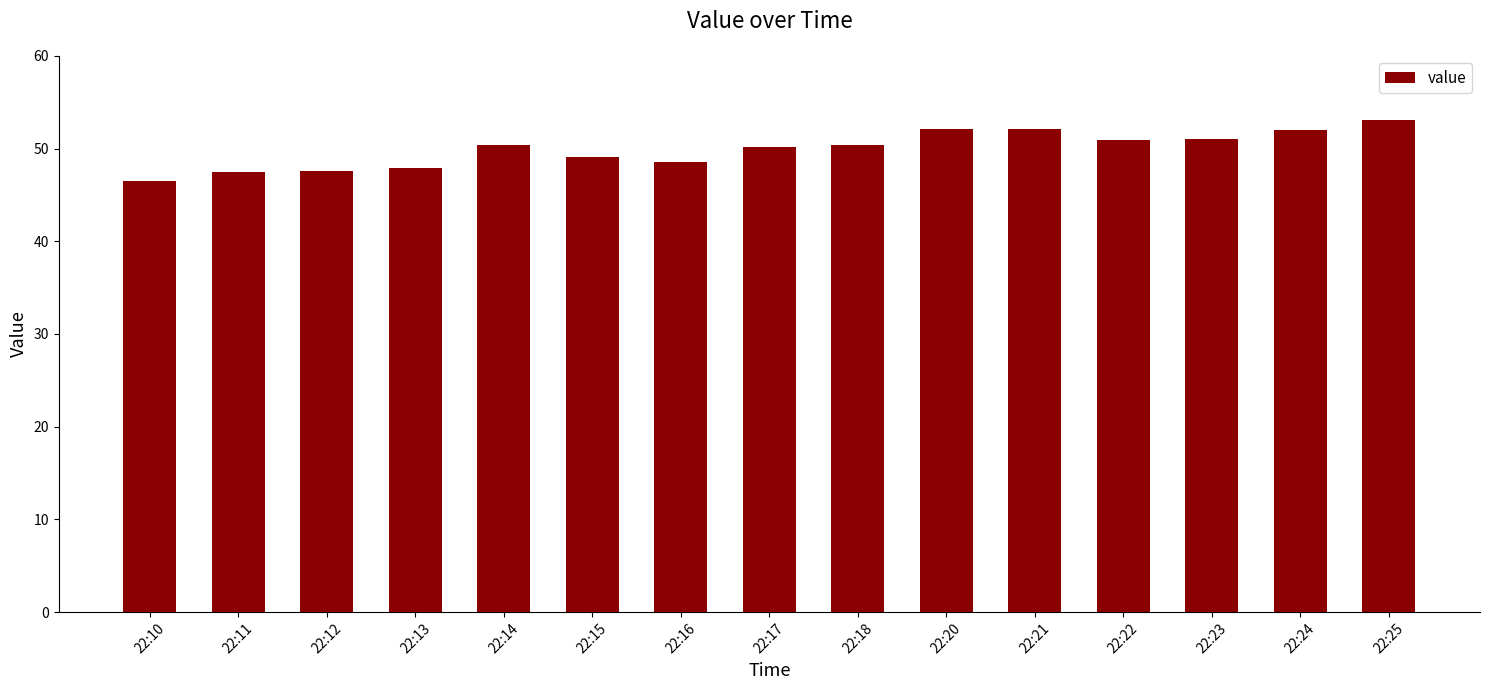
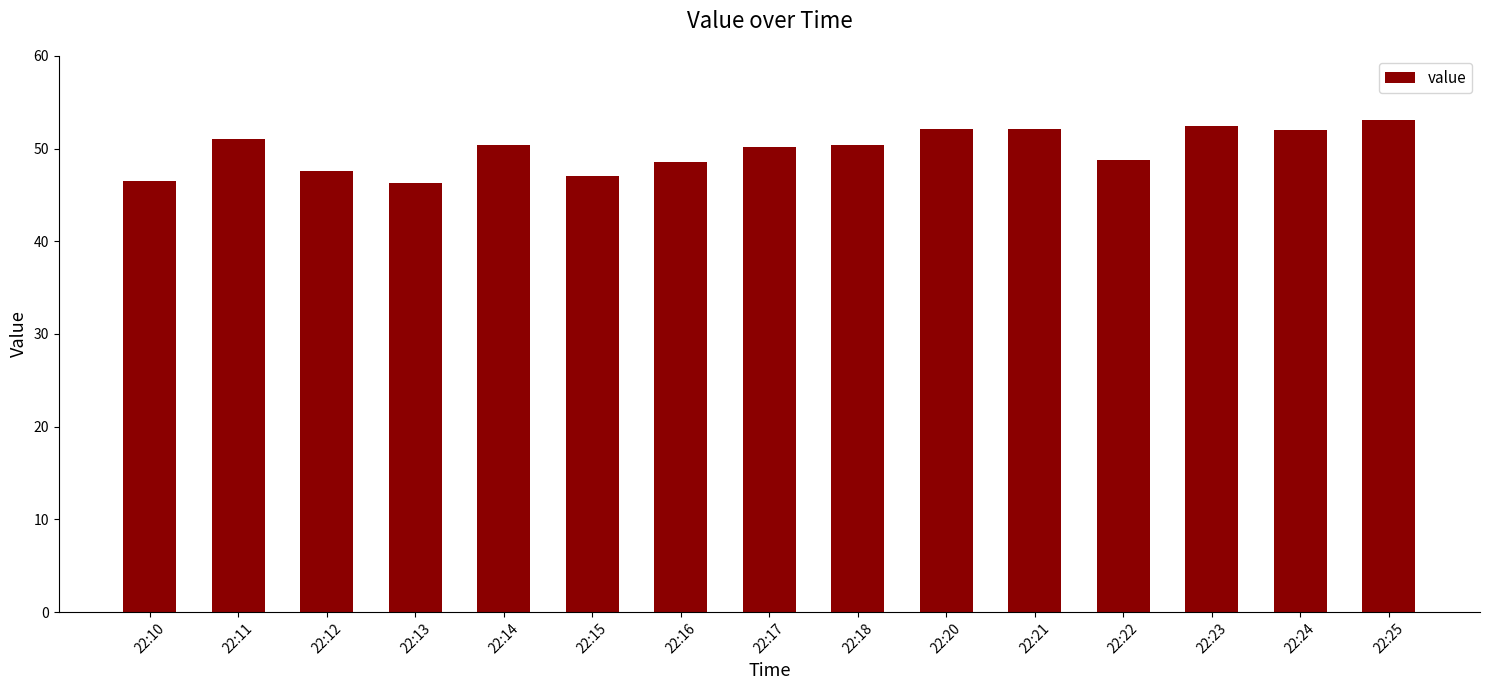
  {
    "22:10": 47,
-   "22:11": 47,
+   "22:11": 51,
    "22:12": 48,
-   "22:13": 48,
+   "22:13": 46,
    "22:14": 50,
-   "22:15": 49,
+   "22:15": 47,
    "22:16": 49,
    "22:17": 50,
    "22:18": 50,
    "22:20": 52,
    "22:21": 52,
-   "22:22": 51,
-   "22:23": 51,
+   "22:22": 49,
+   "22:23": 52,
    "22:24": 52,
    "22:25": 53
  }
